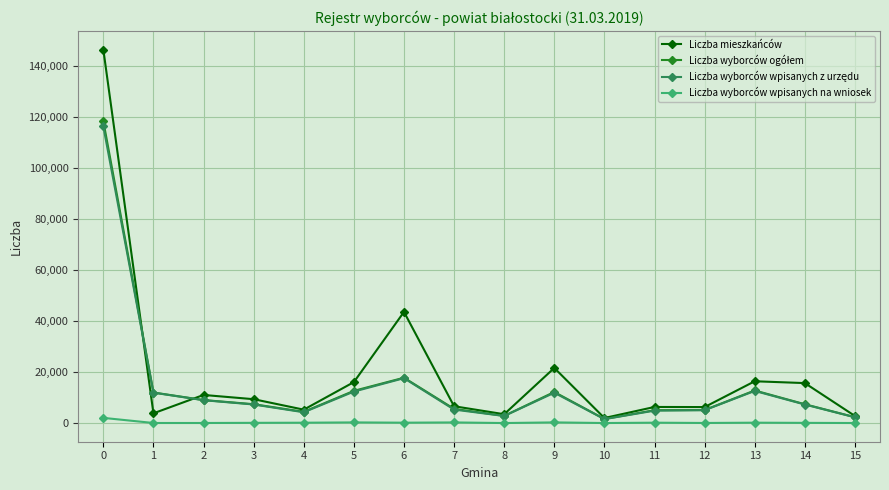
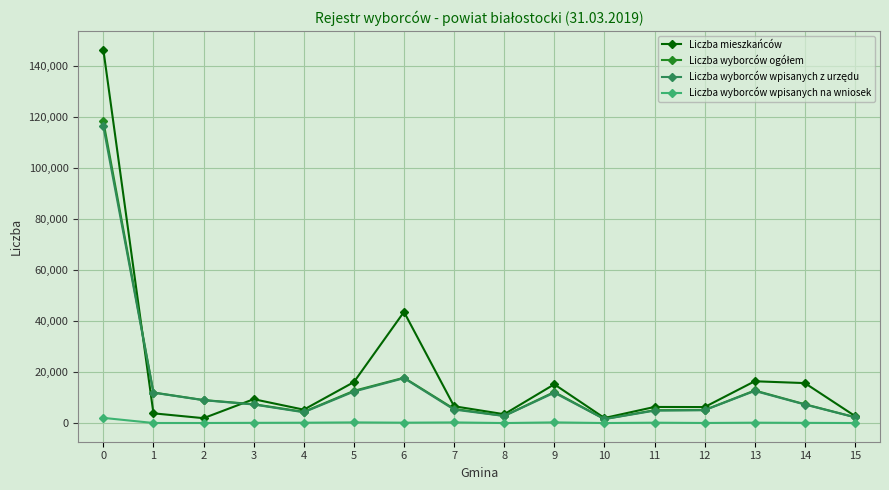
  {
    "Liczba mieszkańców": {
      "0": "146,000",
      "1": "4,000",
-     "2": "11,000",
+     "2": "2,000",
      "3": "9,000",
      "5": "16,000",
      "6": "44,000",
      "7": "7,000",
-     "9": "22,000",
+     "9": "15,000",
      "11": "6,000",
      "12": "6,000",
      "13": "16,000",
      "14": "16,000"
    }
  }
